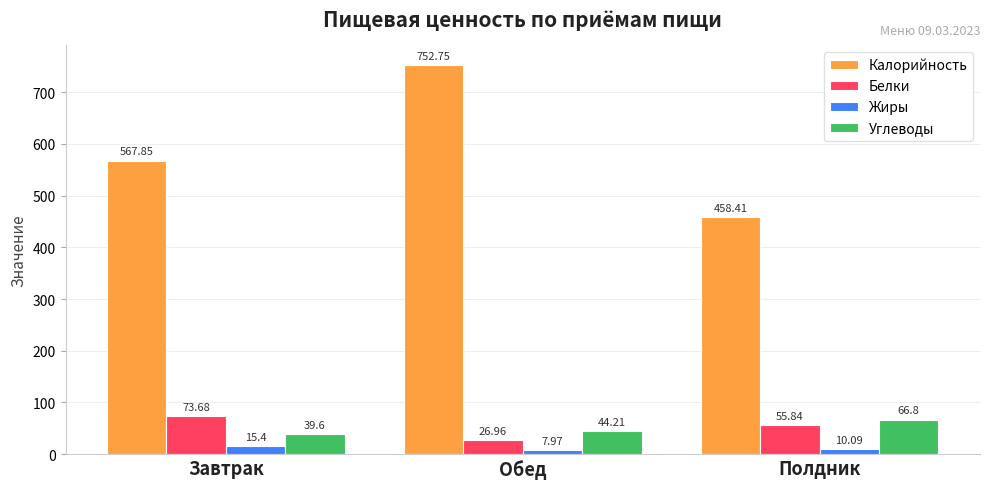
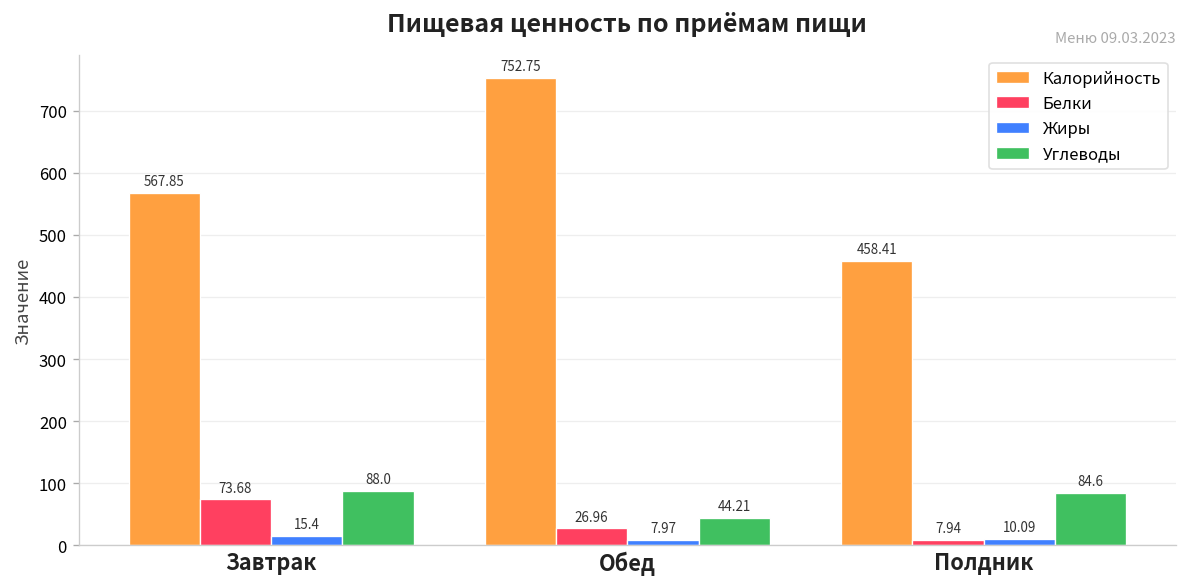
  {
    "Калорийность": {
      "Завтрак": 567.85,
      "Обед": 752.75,
      "Полдник": 458.41
    },
    "Белки": {
      "Завтрак": 73.68,
      "Обед": 26.96,
-     "Полдник": 55.84
+     "Полдник": 7.94
    },
    "Жиры": {
      "Завтрак": 15.4,
      "Обед": 7.97,
      "Полдник": 10.09
    },
    "Углеводы": {
-     "Завтрак": 39.6,
+     "Завтрак": 88.0,
      "Обед": 44.21,
-     "Полдник": 66.8
+     "Полдник": 84.6
    }
  }
